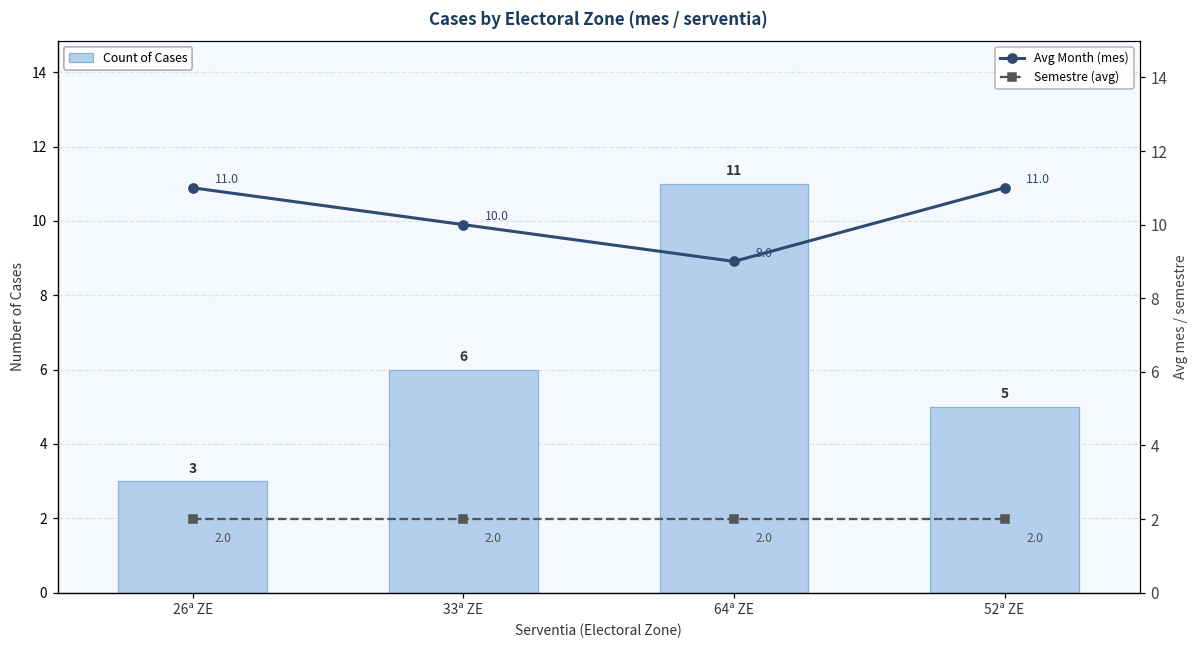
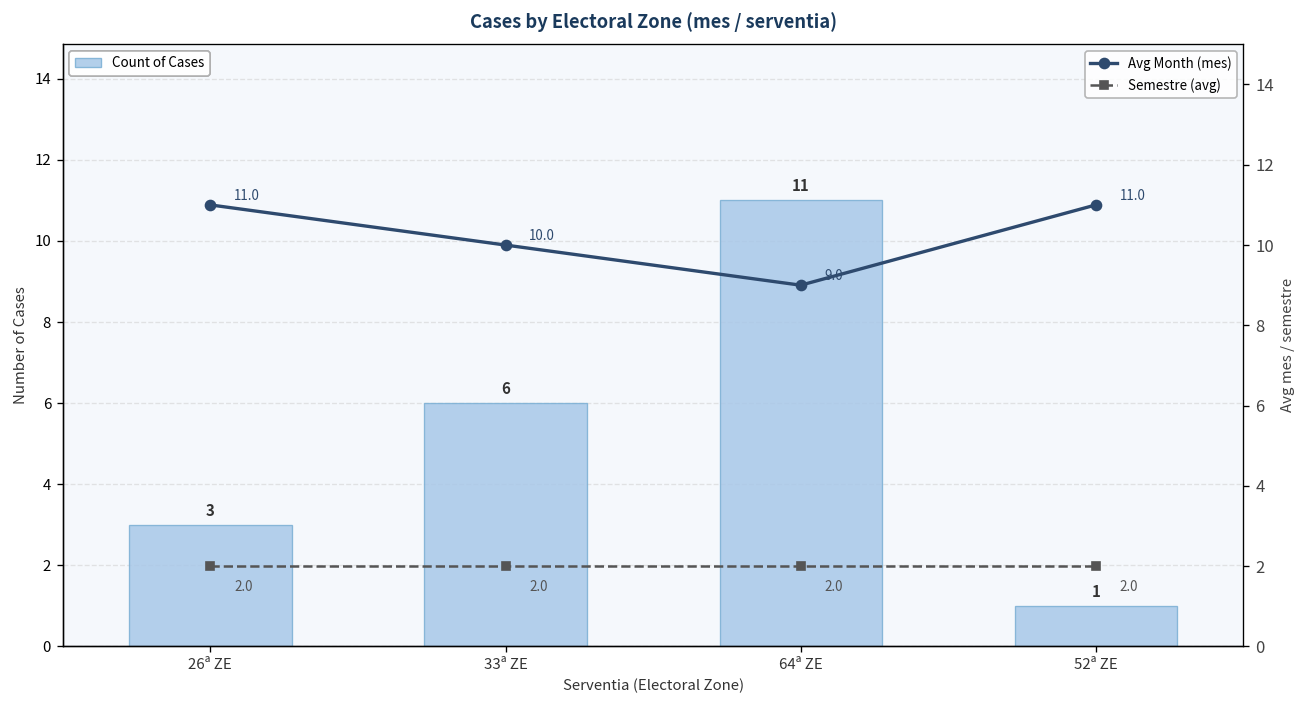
  {
    "Count of Cases": {
      "26ª ZE": 3,
      "33ª ZE": 6,
      "64ª ZE": 11,
-     "52ª ZE": 5
+     "52ª ZE": 1
    }
  }
